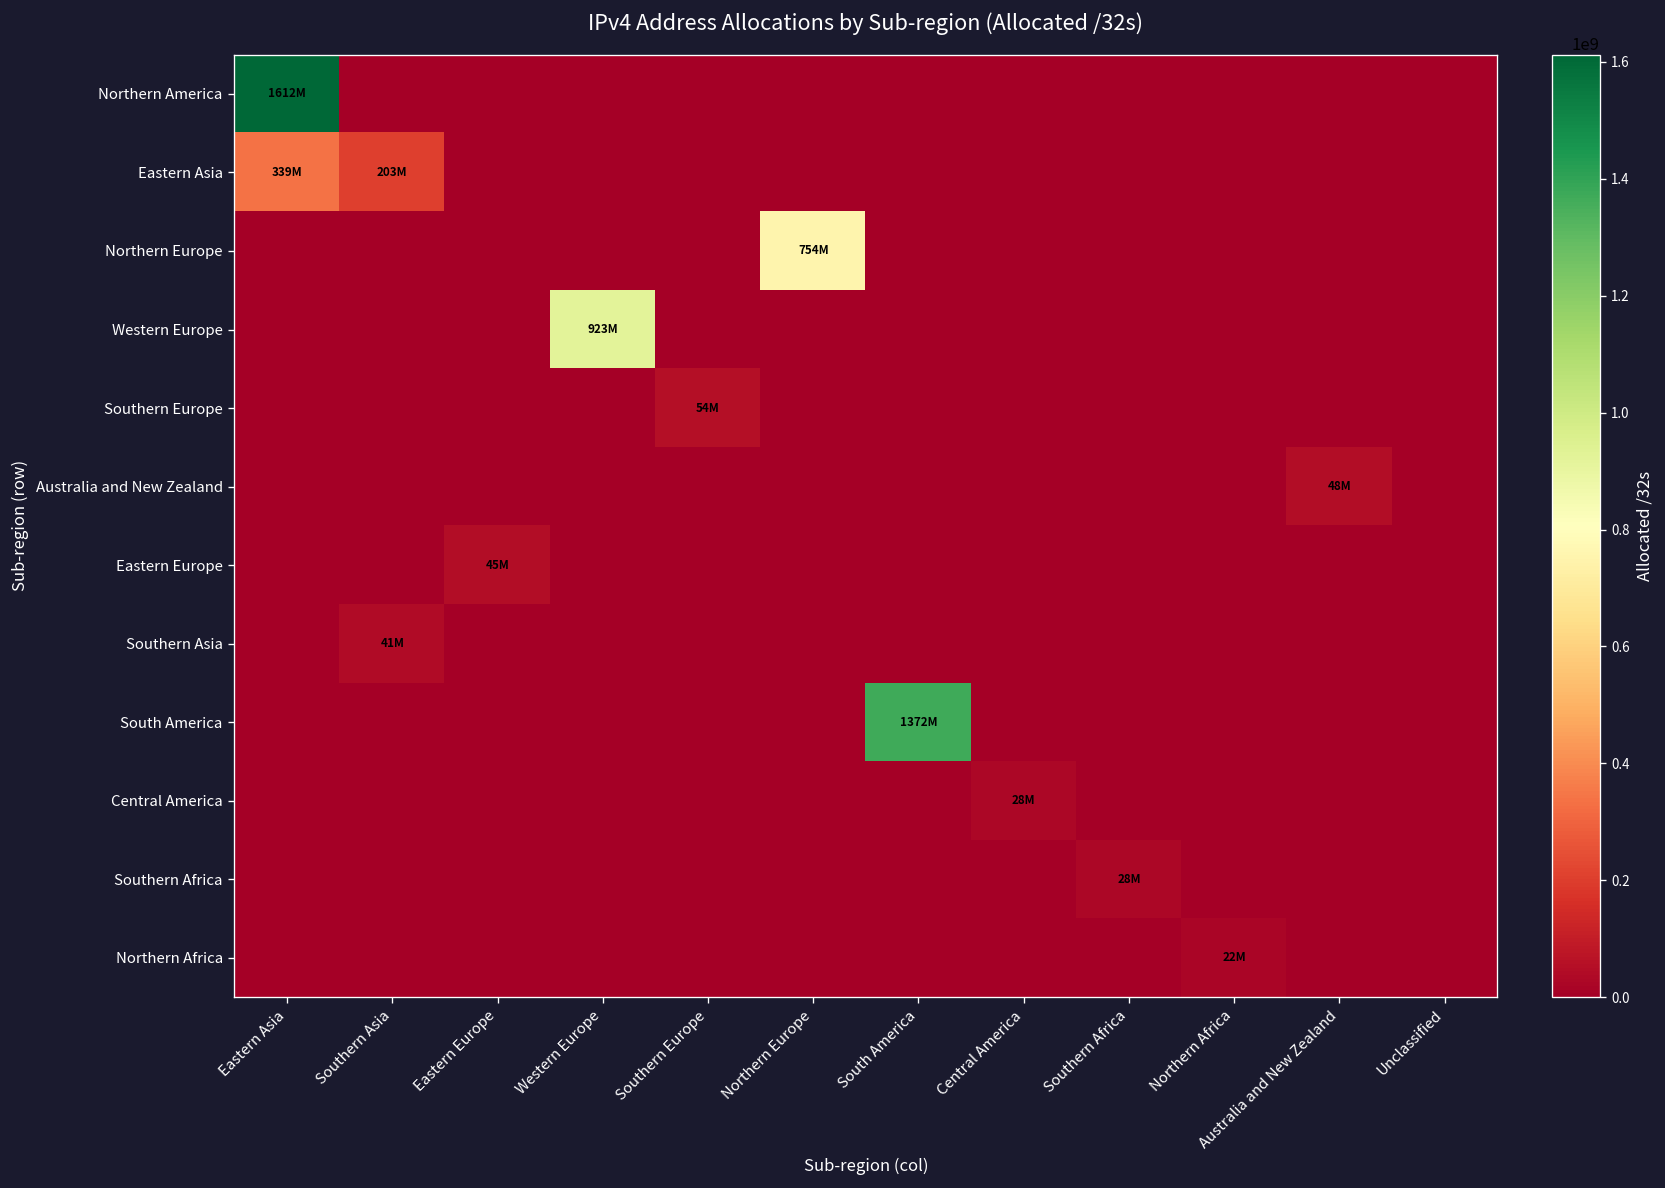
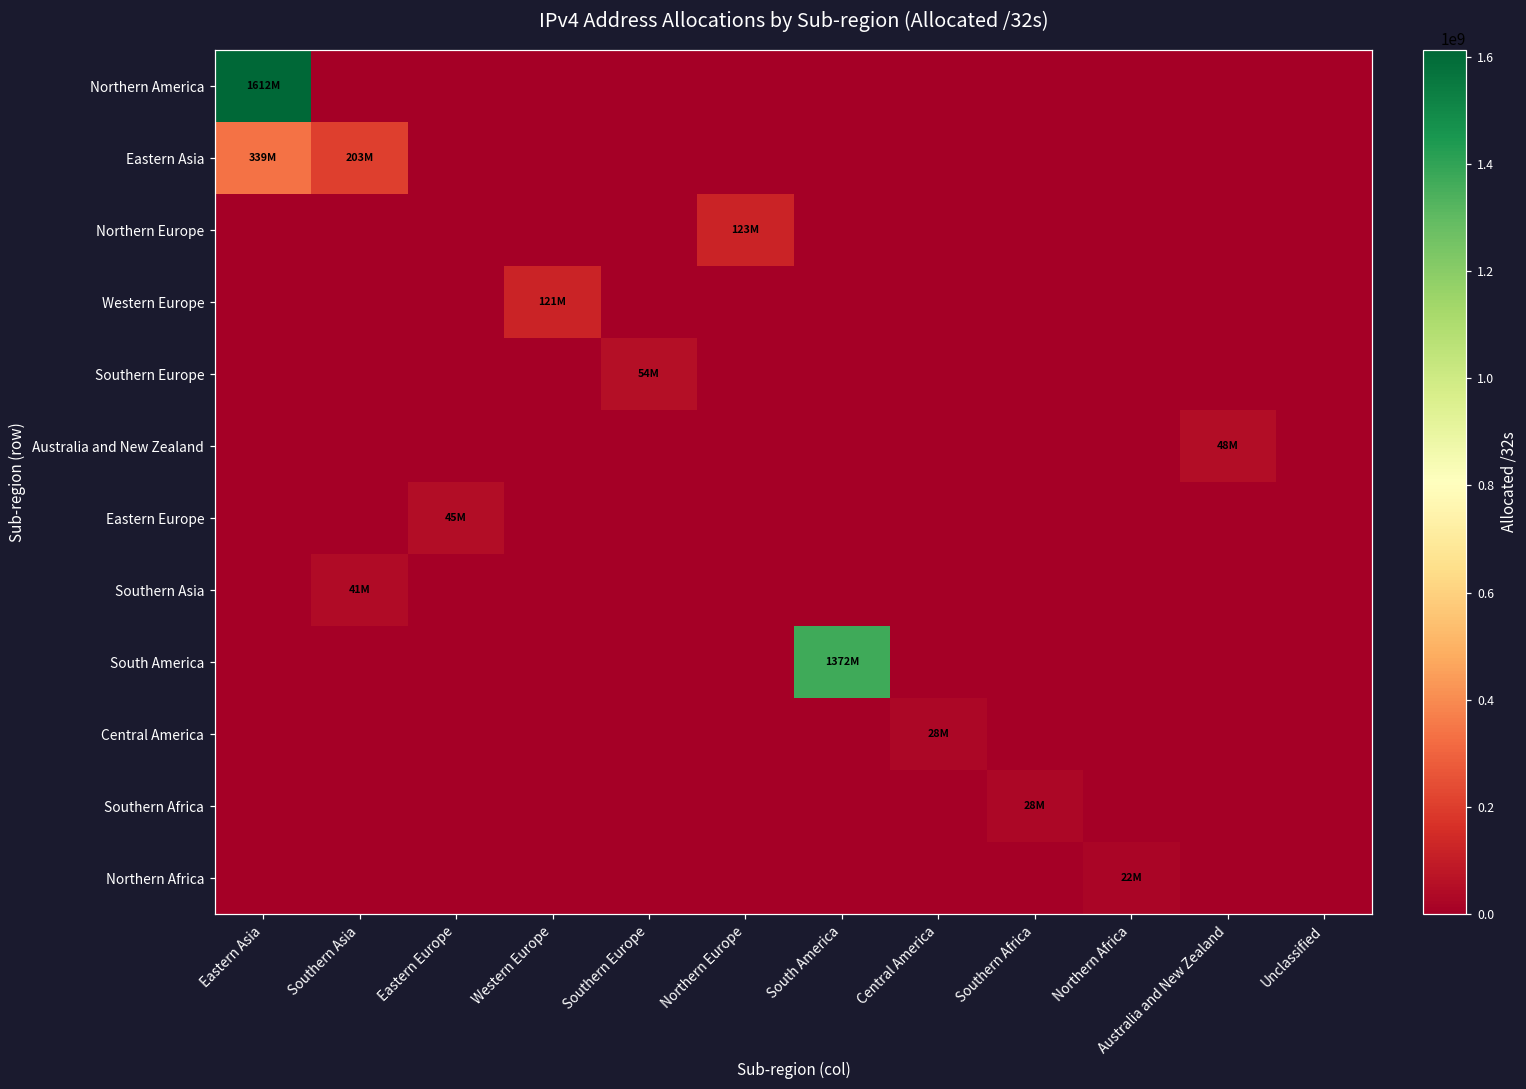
  {
    "Northern America": {
      "Eastern Asia": "1612M"
    },
    "Eastern Asia": {
      "Eastern Asia": "339M",
      "Southern Asia": "203M"
    },
    "Northern Europe": {
-     "Northern Europe": "754M"
+     "Northern Europe": "123M"
    },
    "Western Europe": {
-     "Western Europe": "923M"
+     "Western Europe": "121M"
    },
    "Southern Europe": {
      "Southern Europe": "54M"
    },
    "Australia and New Zealand": {
      "Australia and New Zealand": "48M"
    },
    "Eastern Europe": {
      "Eastern Europe": "45M"
    },
    "Southern Asia": {
      "Southern Asia": "41M"
    },
    "South America": {
      "South America": "1372M"
    },
    "Central America": {
      "Central America": "28M"
    },
    "Southern Africa": {
      "Southern Africa": "28M"
    },
    "Northern Africa": {
      "Northern Africa": "22M"
    }
  }
